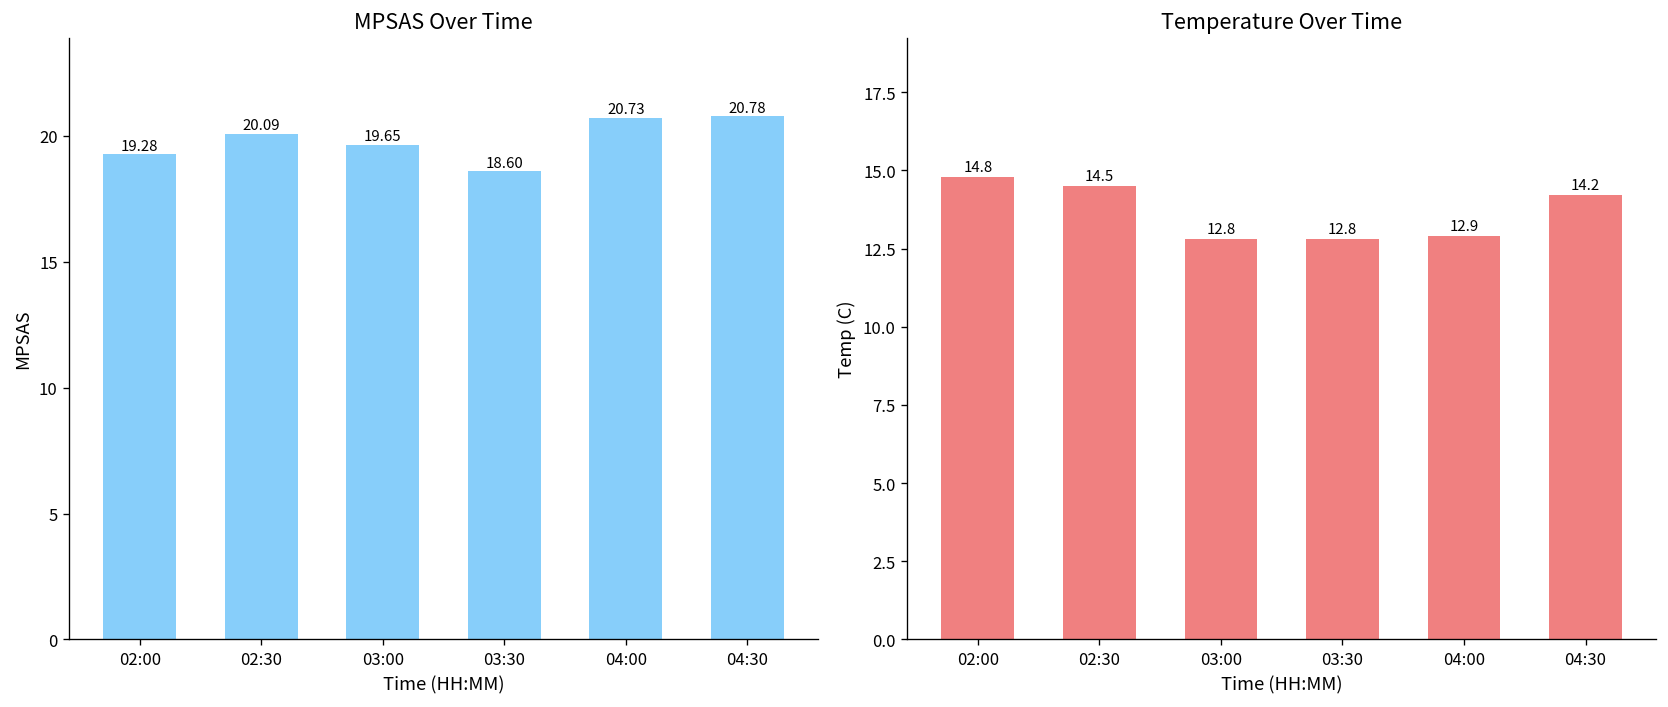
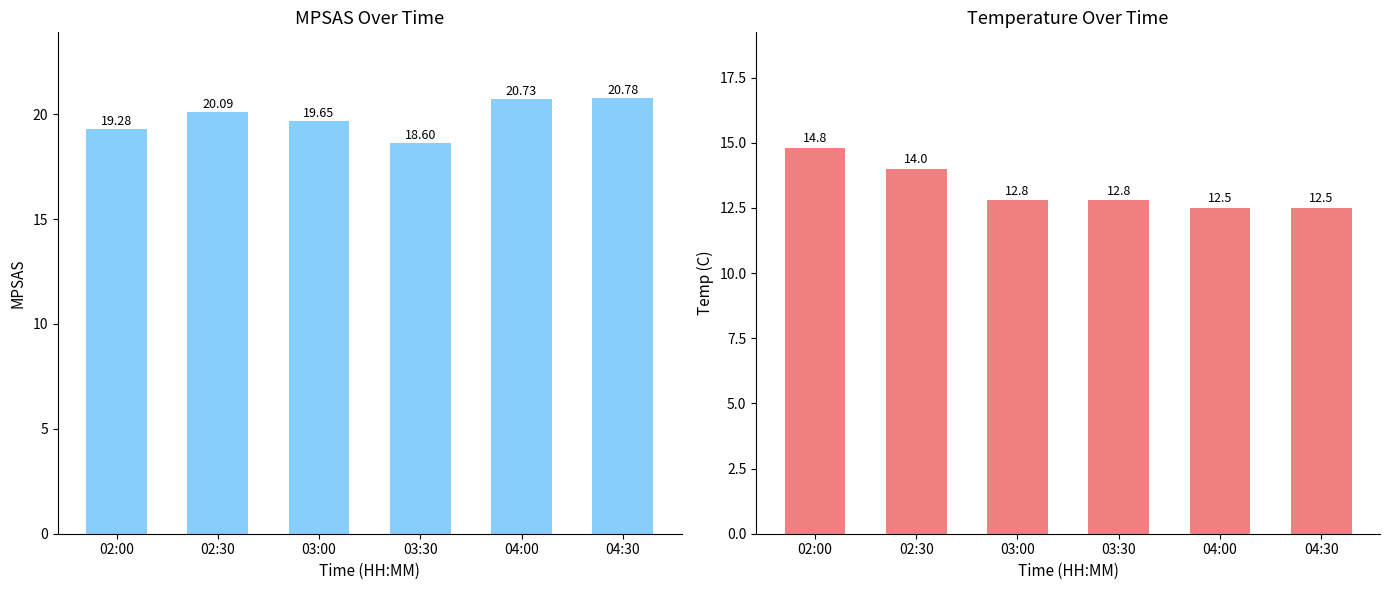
  {
    "MPSAS Over Time": {
      "02:00": 19.28,
      "02:30": 20.09,
      "03:00": 19.65,
      "03:30": 18.60,
      "04:00": 20.73,
      "04:30": 20.78
    },
    "Temperature Over Time": {
      "02:00": 14.8,
-     "02:30": 14.5,
+     "02:30": 14.0,
      "03:00": 12.8,
      "03:30": 12.8,
-     "04:00": 12.9,
-     "04:30": 14.2
+     "04:00": 12.5,
+     "04:30": 12.5
    }
  }
